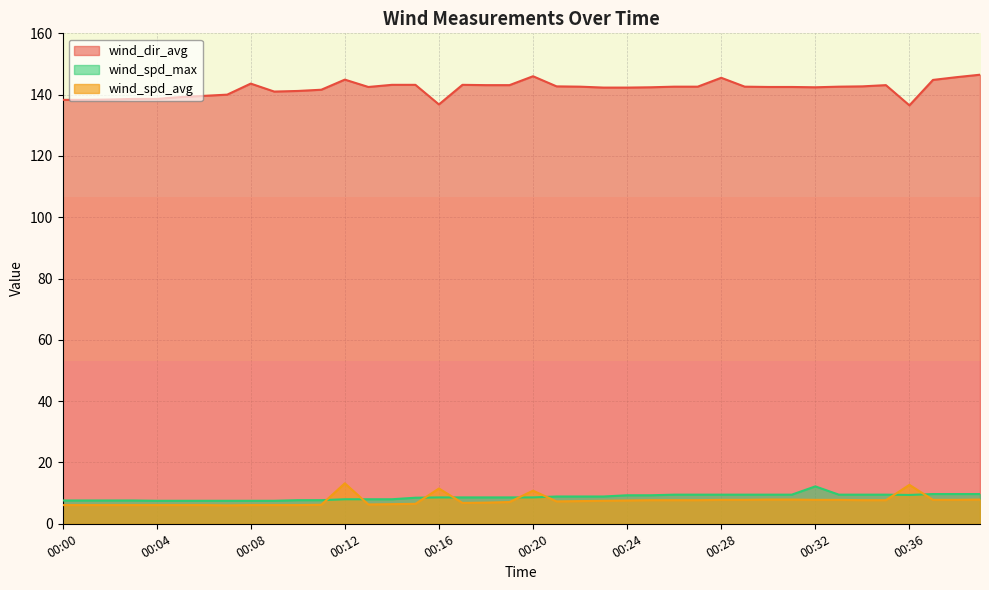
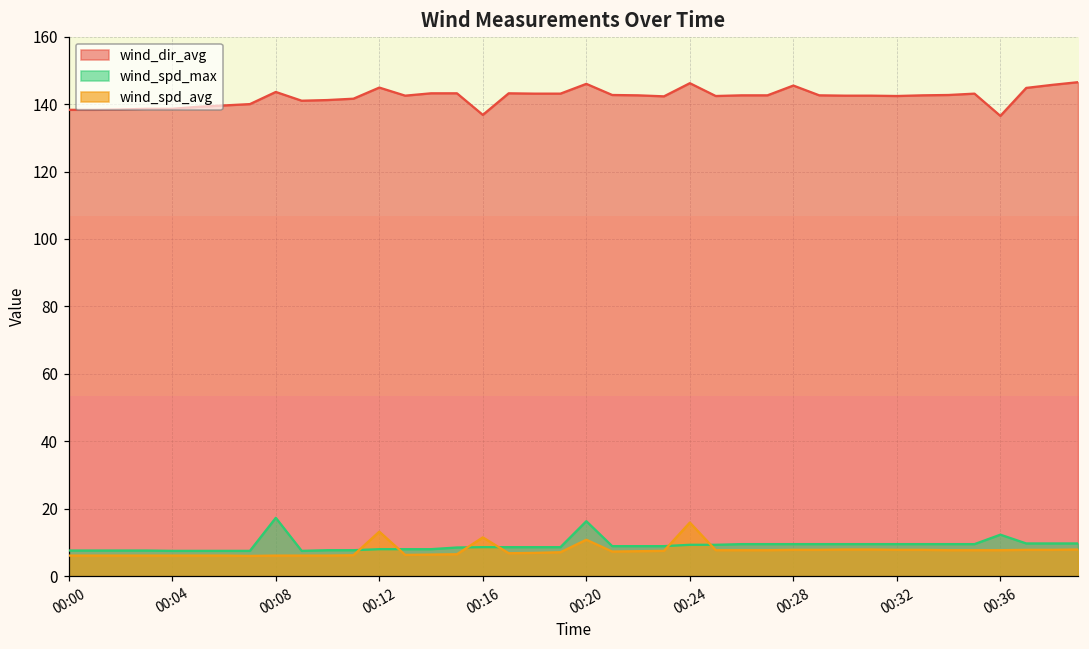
  {
    "wind_dir_avg": {
      "00:00": 138,
      "00:08": 144,
      "00:12": 145,
      "00:16": 137,
      "00:20": 146,
-     "00:24": 142,
+     "00:24": 146,
      "00:28": 146,
      "00:32": 142,
      "00:36": 137
    },
    "wind_spd_max": {
      "00:00": 8,
      "00:04": 8,
-     "00:08": 8,
+     "00:08": 17,
      "00:12": 8,
      "00:16": 9,
-     "00:20": 9,
+     "00:20": 16,
      "00:24": 9,
      "00:28": 10,
-     "00:32": 12,
-     "00:36": 9
+     "00:32": 10,
+     "00:36": 12
    },
    "wind_spd_avg": {
      "00:00": 6,
      "00:04": 6,
      "00:08": 6,
      "00:12": 13,
      "00:16": 12,
      "00:20": 11,
-     "00:24": 8,
+     "00:24": 16,
      "00:28": 8,
      "00:32": 8,
-     "00:36": 13
+     "00:36": 8
    }
  }
